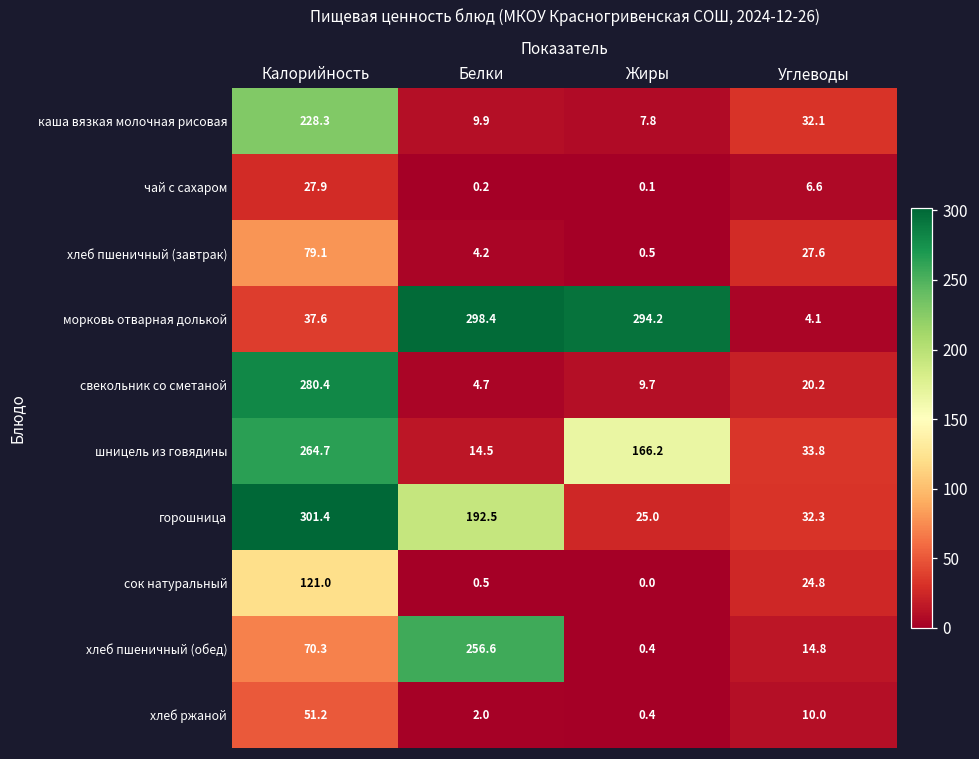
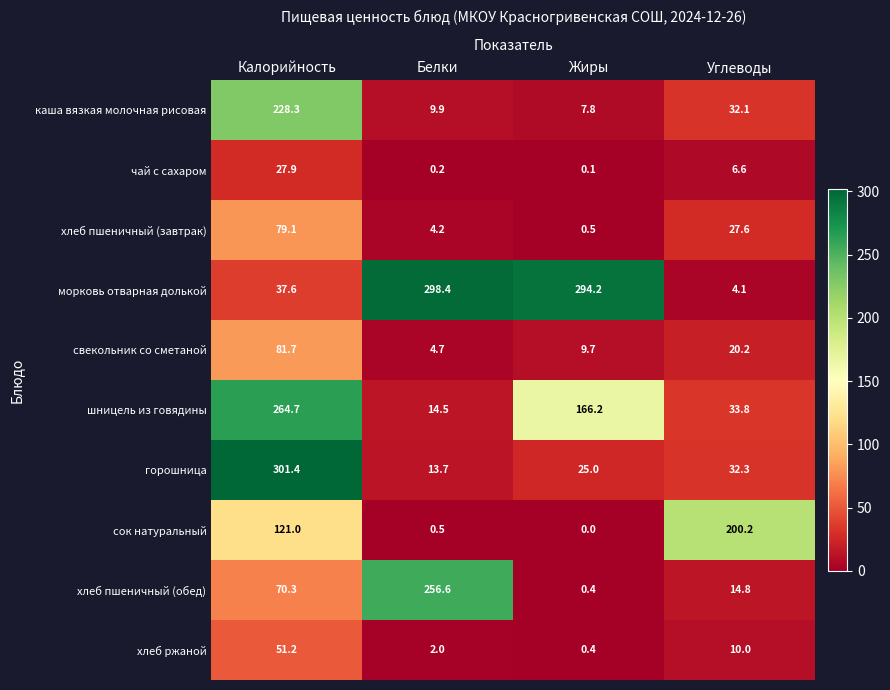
  {
    "каша вязкая молочная рисовая": {
      "Калорийность": 228.3,
      "Белки": 9.9,
      "Жиры": 7.8,
      "Углеводы": 32.1
    },
    "чай с сахаром": {
      "Калорийность": 27.9,
      "Белки": 0.2,
      "Жиры": 0.1,
      "Углеводы": 6.6
    },
    "хлеб пшеничный (завтрак)": {
      "Калорийность": 79.1,
      "Белки": 4.2,
      "Жиры": 0.5,
      "Углеводы": 27.6
    },
    "морковь отварная долькой": {
      "Калорийность": 37.6,
      "Белки": 298.4,
      "Жиры": 294.2,
      "Углеводы": 4.1
    },
    "свекольник со сметаной": {
-     "Калорийность": 280.4,
+     "Калорийность": 81.7,
      "Белки": 4.7,
      "Жиры": 9.7,
      "Углеводы": 20.2
    },
    "шницель из говядины": {
      "Калорийность": 264.7,
      "Белки": 14.5,
      "Жиры": 166.2,
      "Углеводы": 33.8
    },
    "горошница": {
      "Калорийность": 301.4,
-     "Белки": 192.5,
+     "Белки": 13.7,
      "Жиры": 25.0,
      "Углеводы": 32.3
    },
    "сок натуральный": {
      "Калорийность": 121.0,
      "Белки": 0.5,
      "Жиры": 0.0,
-     "Углеводы": 24.8
+     "Углеводы": 200.2
    },
    "хлеб пшеничный (обед)": {
      "Калорийность": 70.3,
      "Белки": 256.6,
      "Жиры": 0.4,
      "Углеводы": 14.8
    },
    "хлеб ржаной": {
      "Калорийность": 51.2,
      "Белки": 2.0,
      "Жиры": 0.4,
      "Углеводы": 10.0
    }
  }
